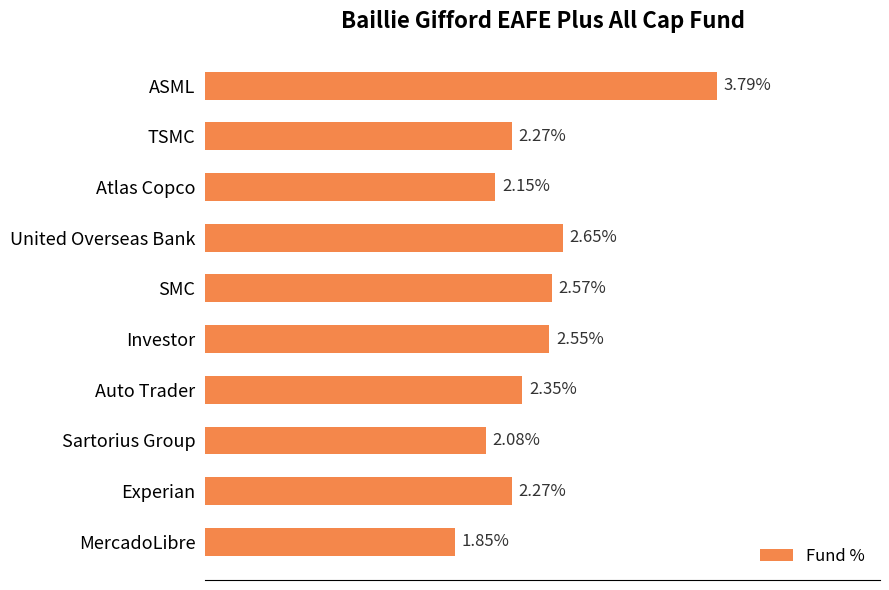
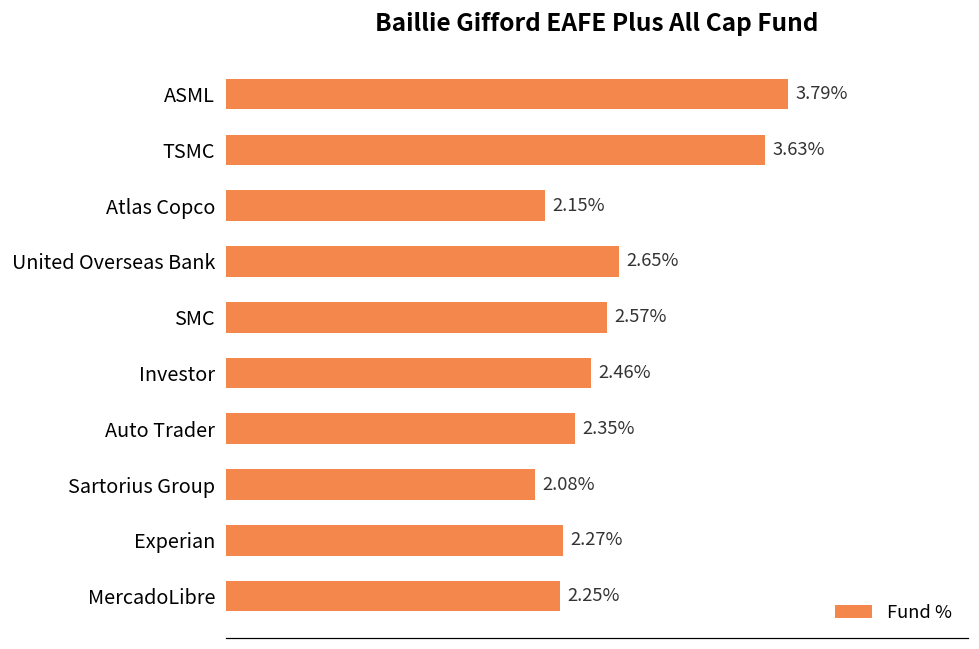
  {
    "ASML": "3.79%",
-   "TSMC": "2.27%",
+   "TSMC": "3.63%",
    "Atlas Copco": "2.15%",
    "United Overseas Bank": "2.65%",
    "SMC": "2.57%",
-   "Investor": "2.55%",
+   "Investor": "2.46%",
    "Auto Trader": "2.35%",
    "Sartorius Group": "2.08%",
    "Experian": "2.27%",
-   "MercadoLibre": "1.85%"
+   "MercadoLibre": "2.25%"
  }
